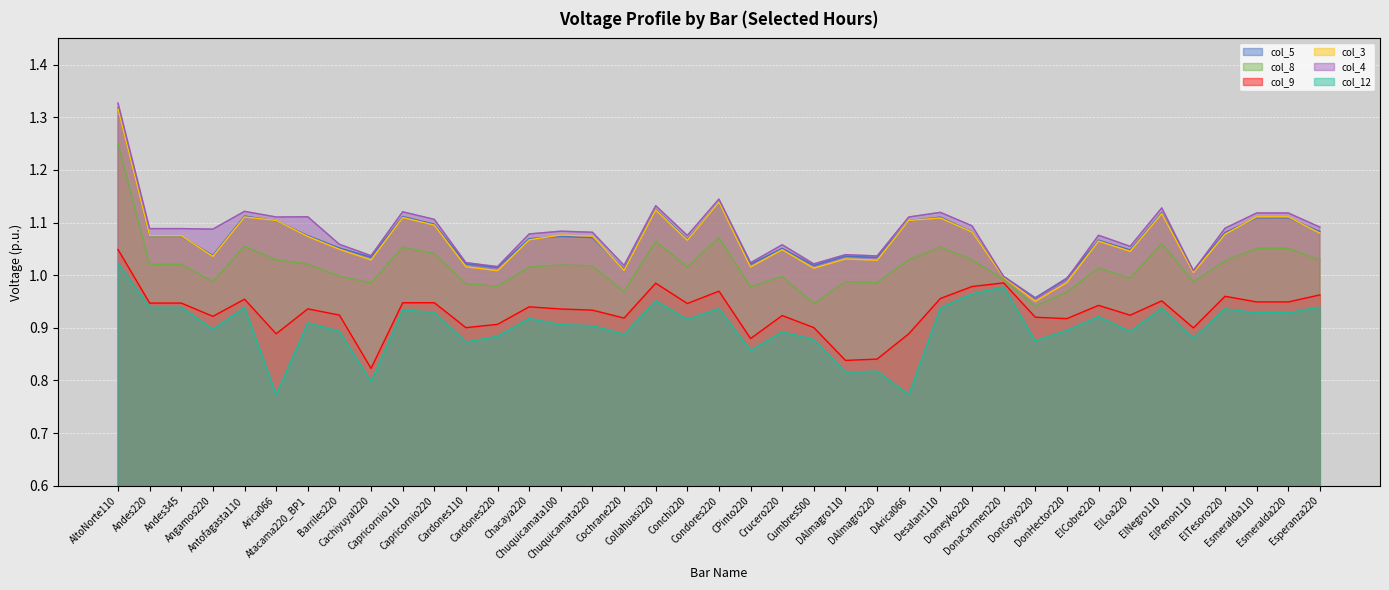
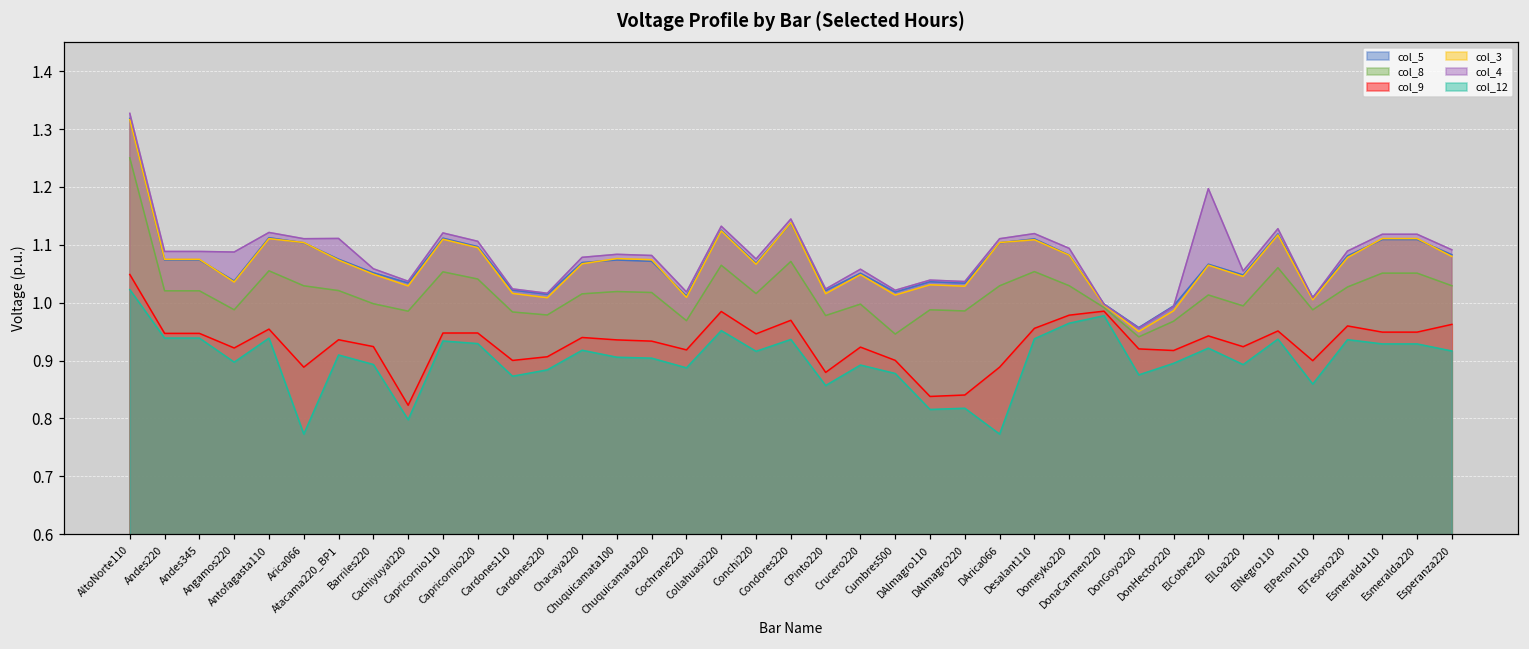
  {
    "col_8": {
      "AltoNorte110": 1.25,
      "Andes220": 1.02,
      "Andes345": 1.02,
      "Angamos220": 0.99,
      "Antofagasta110": 1.06,
      "Arica066": 1.03,
      "Atacama220_BP1": 1.02,
      "Barriles220": 1.00,
      "Cachiyuyal220": 0.99,
      "Capricornio110": 1.05,
      "Capricornio220": 1.04,
      "Cardones110": 0.98,
      "Cardones220": 0.98,
      "Chacaya220": 1.02,
      "Chuquicamata100": 1.02,
      "Chuquicamata220": 1.02,
      "Cochrane220": 0.97,
      "Collahuasi220": 1.06,
      "Conchi220": 1.02,
      "Condores220": 1.07,
      "CPinto220": 0.98,
      "Crucero220": 1.00,
      "Cumbres500": 0.95,
      "DAlmagro110": 0.99,
      "DAlmagro220": 0.99,
      "DArica066": 1.03,
      "Desalant110": 1.05,
      "Domeyko220": 1.03,
      "DonGoyo220": 0.94,
      "DonHector220": 0.97,
      "ElCobre220": 1.01,
      "ElLoa220": 0.99,
      "ElNegro110": 1.06,
      "ElPenon110": 0.99,
      "ElTesoro220": 1.03,
      "Esmeralda110": 1.05,
      "Esmeralda220": 1.05,
      "Esperanza220": 1.03
    },
    "col_9": {
      "AltoNorte110": 1.05,
      "Andes220": 0.95,
      "Andes345": 0.95,
      "Angamos220": 0.92,
      "Antofagasta110": 0.95,
      "Arica066": 0.89,
      "Atacama220_BP1": 0.94,
      "Barriles220": 0.92,
      "Cachiyuyal220": 0.82,
      "Capricornio110": 0.95,
      "Capricornio220": 0.95,
      "Cardones110": 0.90,
      "Cardones220": 0.91,
      "Chacaya220": 0.94,
      "Chuquicamata100": 0.94,
      "Chuquicamata220": 0.93,
      "Cochrane220": 0.92,
      "Collahuasi220": 0.98,
      "Conchi220": 0.95,
      "Condores220": 0.97,
      "CPinto220": 0.88,
      "Crucero220": 0.92,
      "Cumbres500": 0.90,
      "DAlmagro110": 0.84,
      "DAlmagro220": 0.84,
      "DArica066": 0.89,
      "Desalant110": 0.96,
      "Domeyko220": 0.98,
      "DonaCarmen220": 0.99,
      "DonGoyo220": 0.92,
      "DonHector220": 0.92,
      "ElCobre220": 0.94,
      "ElLoa220": 0.92,
      "ElNegro110": 0.95,
      "ElPenon110": 0.90,
      "ElTesoro220": 0.96,
      "Esmeralda110": 0.95,
      "Esmeralda220": 0.95,
      "Esperanza220": 0.96
    },
    "col_3": {
      "Cachiyuyal220": 1.03,
      "Cardones110": 1.02,
      "Cardones220": 1.01,
      "CPinto220": 1.02,
      "Cumbres500": 1.01,
      "DAlmagro110": 1.03,
      "DAlmagro220": 1.03,
      "DonGoyo220": 0.95,
      "DonHector220": 0.99
    },
    "col_4": {
      "AltoNorte110": 1.33,
      "Andes220": 1.09,
      "Andes345": 1.09,
      "Angamos220": 1.09,
      "Antofagasta110": 1.12,
      "Arica066": 1.11,
      "Atacama220_BP1": 1.11,
      "Barriles220": 1.06,
      "Capricornio110": 1.12,
      "Capricornio220": 1.11,
      "Chacaya220": 1.08,
      "Chuquicamata100": 1.08,
      "Chuquicamata220": 1.08,
      "Cochrane220": 1.02,
      "Collahuasi220": 1.13,
      "Conchi220": 1.08,
      "Condores220": 1.14,
      "Crucero220": 1.06,
      "DArica066": 1.11,
      "Desalant110": 1.12,
      "Domeyko220": 1.09,
-     "ElCobre220": 1.08,
+     "ElCobre220": 1.20,
      "ElLoa220": 1.05,
      "ElNegro110": 1.13,
      "ElTesoro220": 1.09,
      "Esmeralda110": 1.12,
      "Esmeralda220": 1.12,
      "Esperanza220": 1.09
    },
    "col_12": {
      "AltoNorte110": 1.02,
      "Andes220": 0.94,
      "Andes345": 0.94,
      "Angamos220": 0.90,
      "Antofagasta110": 0.94,
      "Arica066": 0.77,
      "Atacama220_BP1": 0.91,
      "Barriles220": 0.89,
      "Cachiyuyal220": 0.80,
      "Capricornio110": 0.93,
      "Capricornio220": 0.93,
      "Cardones110": 0.87,
      "Cardones220": 0.88,
      "Chacaya220": 0.92,
      "Chuquicamata100": 0.91,
      "Chuquicamata220": 0.90,
      "Cochrane220": 0.89,
      "Collahuasi220": 0.95,
      "Conchi220": 0.92,
      "Condores220": 0.94,
      "CPinto220": 0.86,
      "Crucero220": 0.89,
      "Cumbres500": 0.88,
      "DAlmagro110": 0.82,
      "DAlmagro220": 0.82,
      "DArica066": 0.77,
      "Desalant110": 0.94,
      "Domeyko220": 0.96,
      "DonaCarmen220": 0.98,
      "DonGoyo220": 0.88,
      "DonHector220": 0.90,
      "ElCobre220": 0.92,
      "ElLoa220": 0.89,
      "ElNegro110": 0.94,
-     "ElPenon110": 0.88,
+     "ElPenon110": 0.86,
      "ElTesoro220": 0.94,
      "Esmeralda110": 0.93,
      "Esmeralda220": 0.93,
-     "Esperanza220": 0.94
+     "Esperanza220": 0.92
    }
  }
